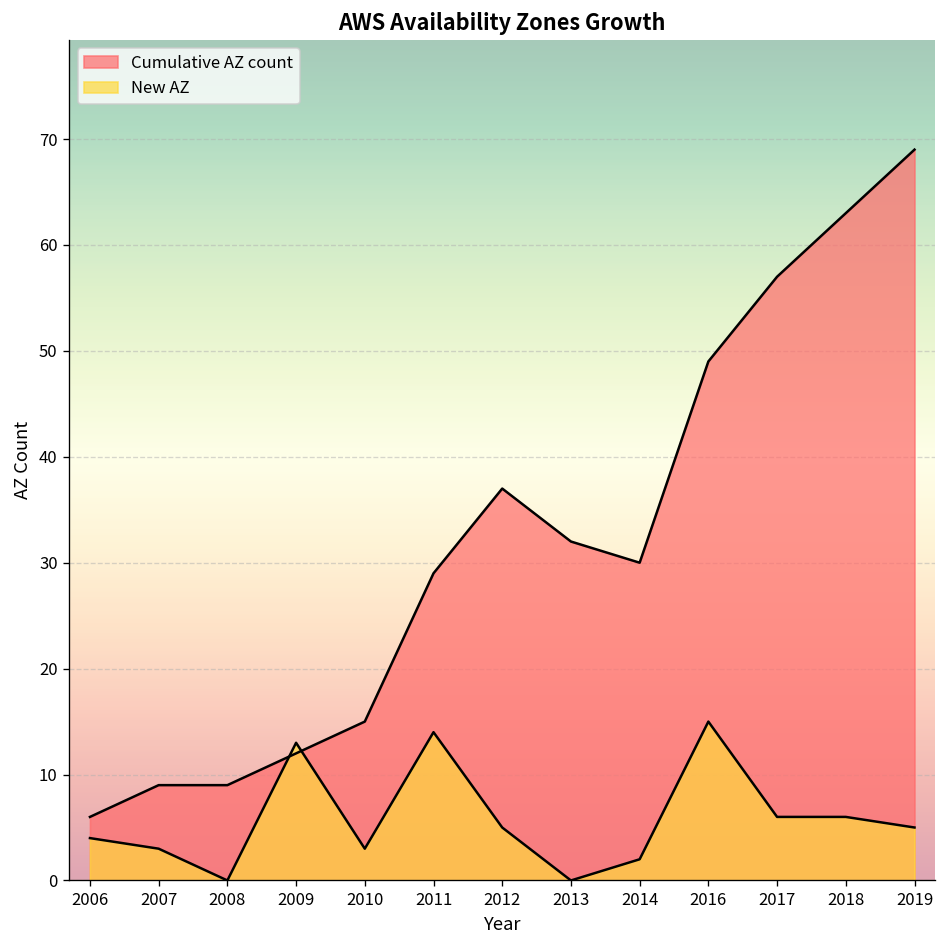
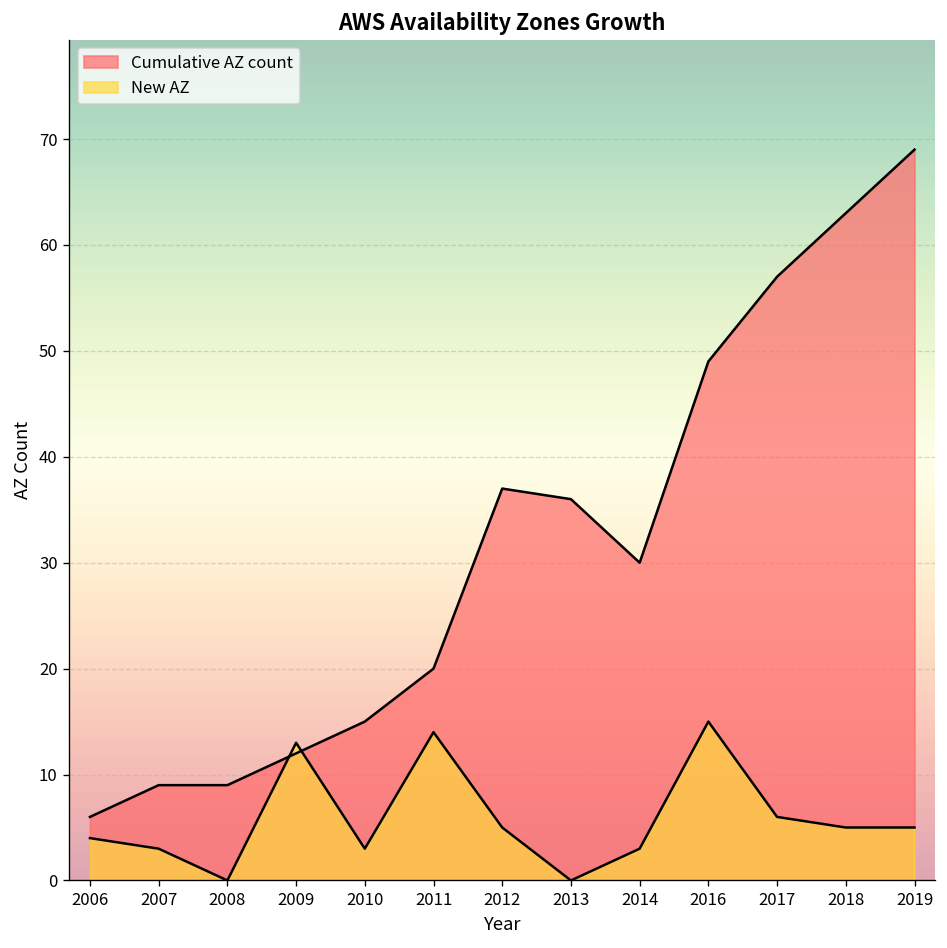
  {
    "Cumulative AZ count": {
      "2006": 6,
      "2007": 9,
      "2008": 9,
      "2009": 12,
      "2010": 15,
-     "2011": 29,
+     "2011": 20,
      "2012": 37,
-     "2013": 32,
+     "2013": 36,
      "2014": 30,
      "2016": 49,
      "2017": 57,
      "2018": 63,
      "2019": 69
    },
    "New AZ": {
      "2006": 4,
      "2007": 3,
      "2008": 0,
      "2009": 13,
      "2010": 3,
      "2011": 14,
      "2012": 5,
      "2013": 0,
-     "2014": 2,
+     "2014": 3,
      "2016": 15,
      "2017": 6,
-     "2018": 6,
+     "2018": 5,
      "2019": 5
    }
  }
